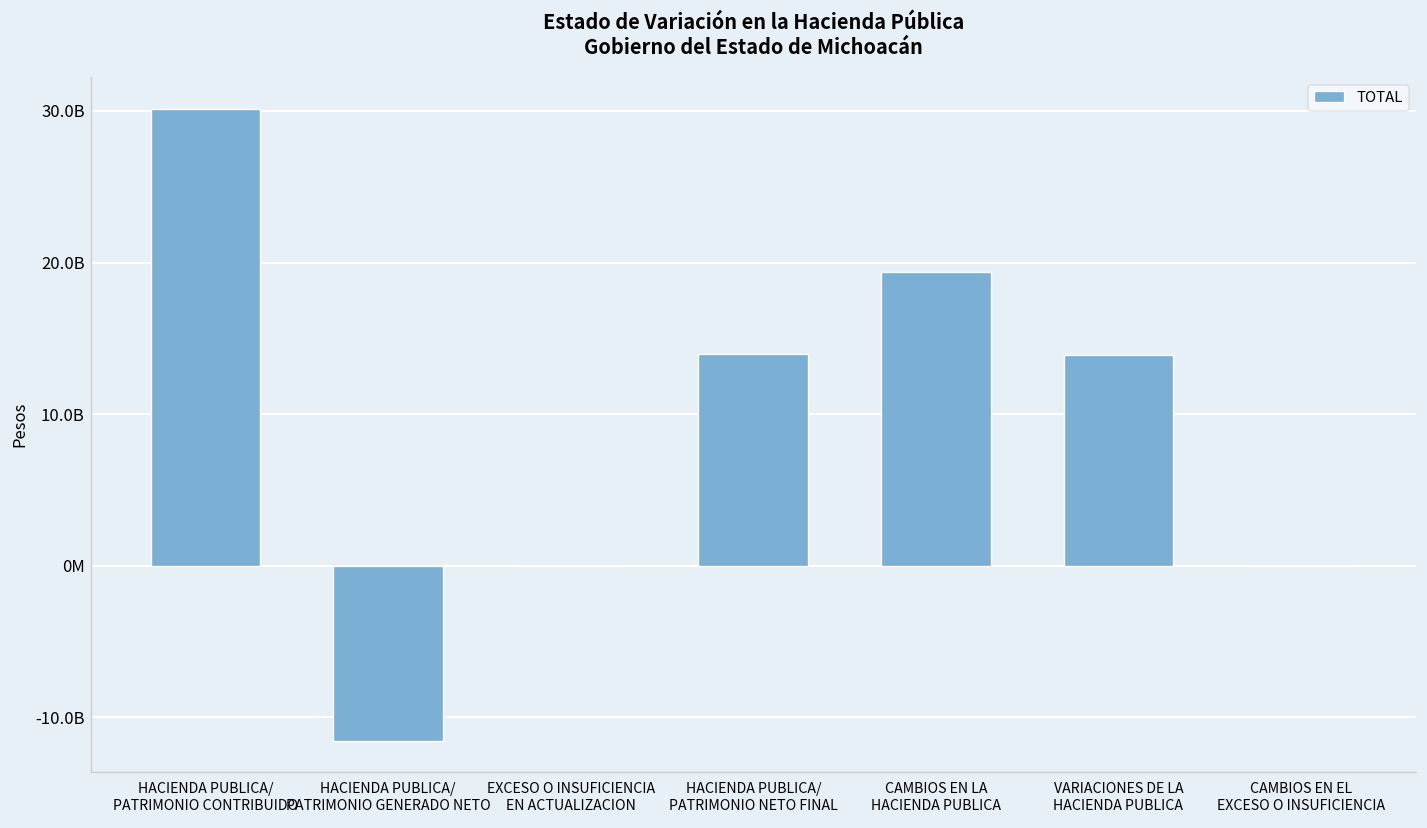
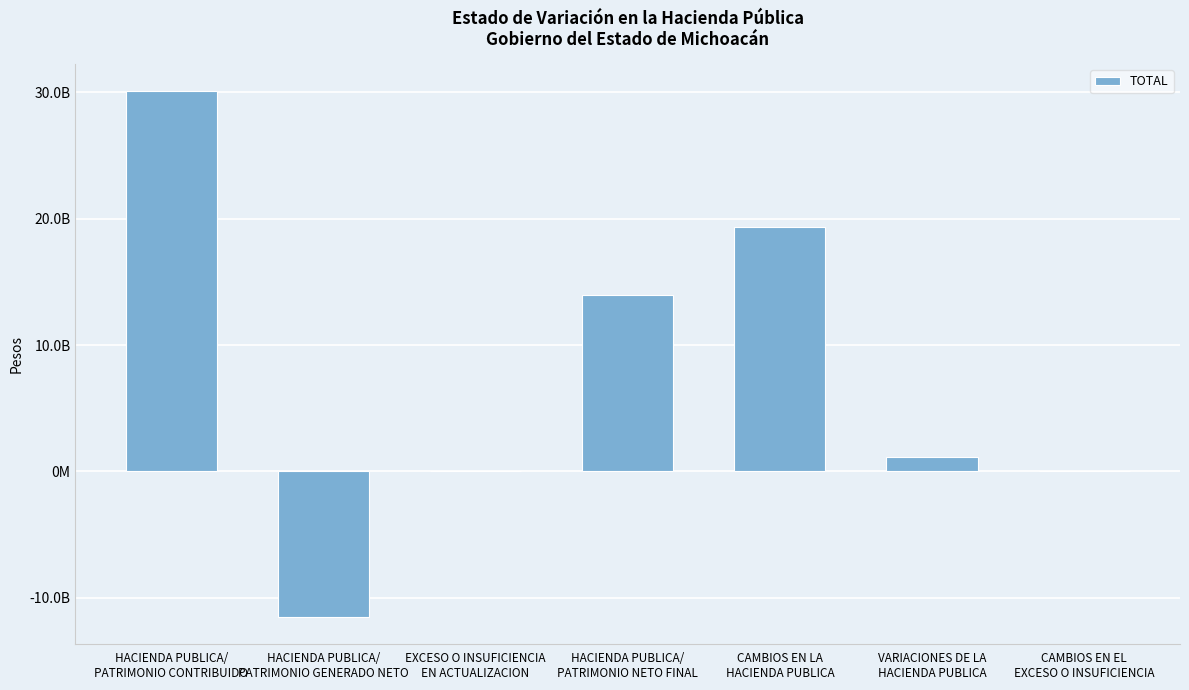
  {
    "HACIENDA PUBLICA/ PATRIMONIO CONTRIBUIDO": 30100000000,
    "HACIENDA PUBLICA/ PATRIMONIO GENERADO NETO": -11600000000,
    "EXCESO O INSUFICIENCIA EN ACTUALIZACION": 0,
    "HACIENDA PUBLICA/ PATRIMONIO NETO FINAL": 13900000000,
    "CAMBIOS EN LA HACIENDA PUBLICA": 19300000000,
-   "VARIACIONES DE LA HACIENDA PUBLICA": 13900000000,
+   "VARIACIONES DE LA HACIENDA PUBLICA": 1200000000,
    "CAMBIOS EN EL EXCESO O INSUFICIENCIA": 0
  }
